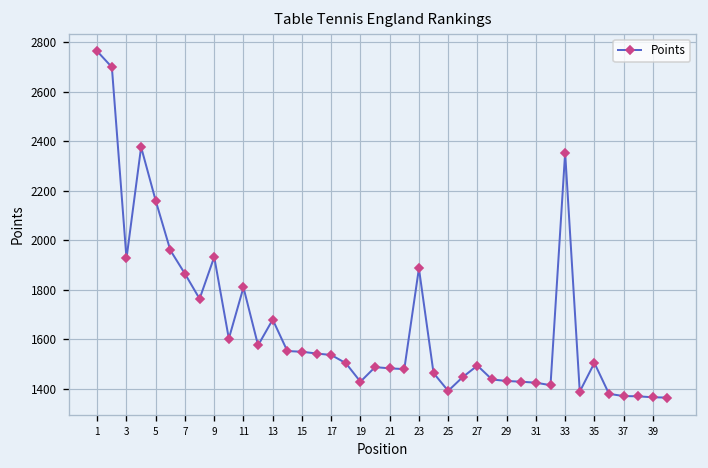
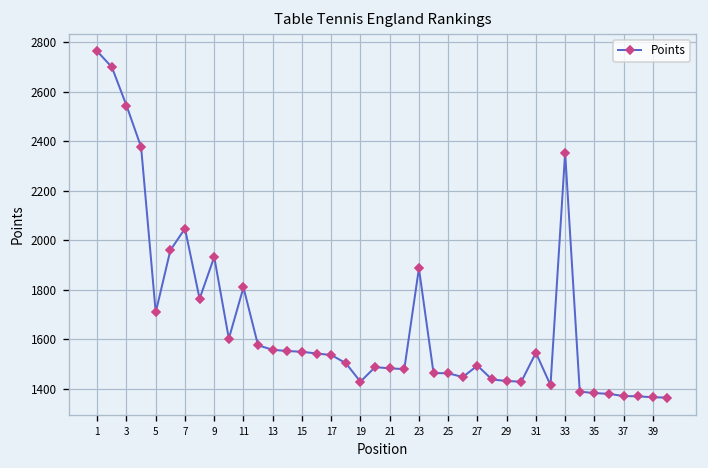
  {
    "1": 2760,
-   "3": 1930,
-   "5": 2160,
-   "7": 1860,
+   "3": 2540,
+   "5": 1710,
+   "7": 2050,
    "9": 1930,
    "11": 1810,
-   "13": 1680,
+   "13": 1560,
    "15": 1550,
    "17": 1540,
    "19": 1430,
    "21": 1480,
    "23": 1890,
-   "25": 1390,
+   "25": 1460,
    "27": 1490,
    "29": 1430,
-   "31": 1420,
+   "31": 1550,
    "33": 2350,
-   "35": 1500,
+   "35": 1380,
    "37": 1370,
    "39": 1370
  }
